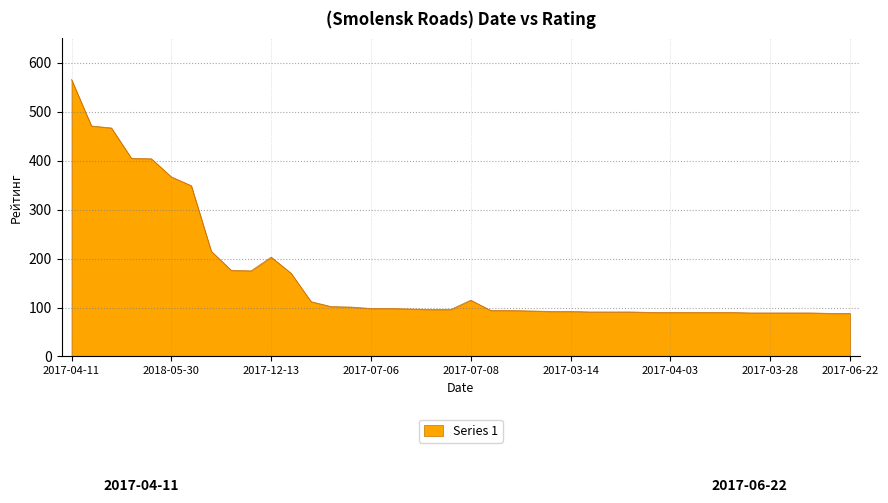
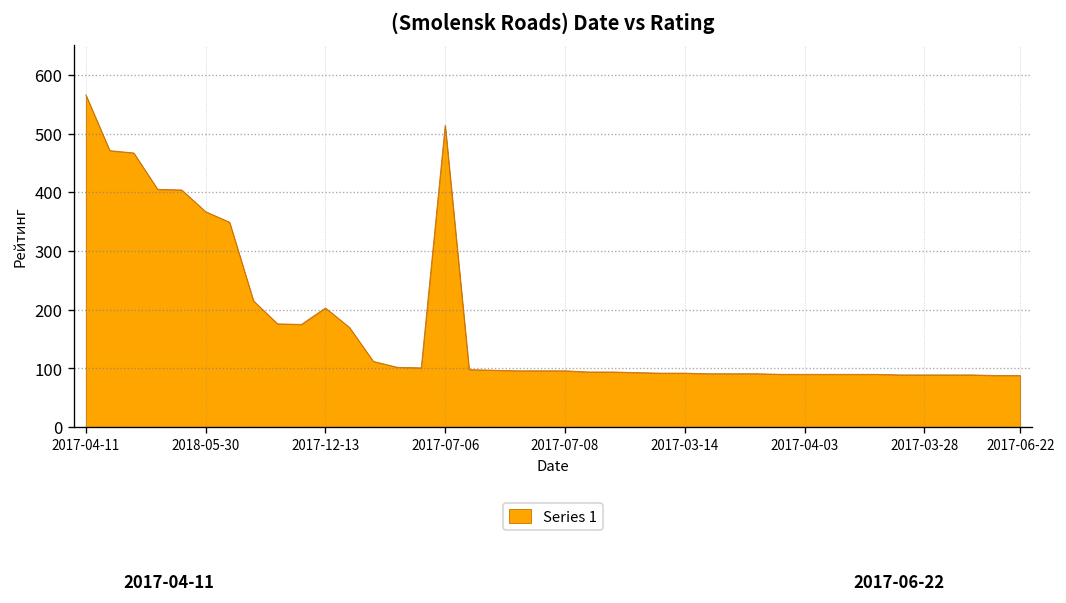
  {
    "2018-05-30": 370,
    "2017-12-13": 200,
-   "2017-07-06": 100,
-   "2017-07-08": 120,
+   "2017-07-06": 510,
+   "2017-07-08": 100,
    "2017-03-28": 90,
    "2017-06-22": 90
  }
